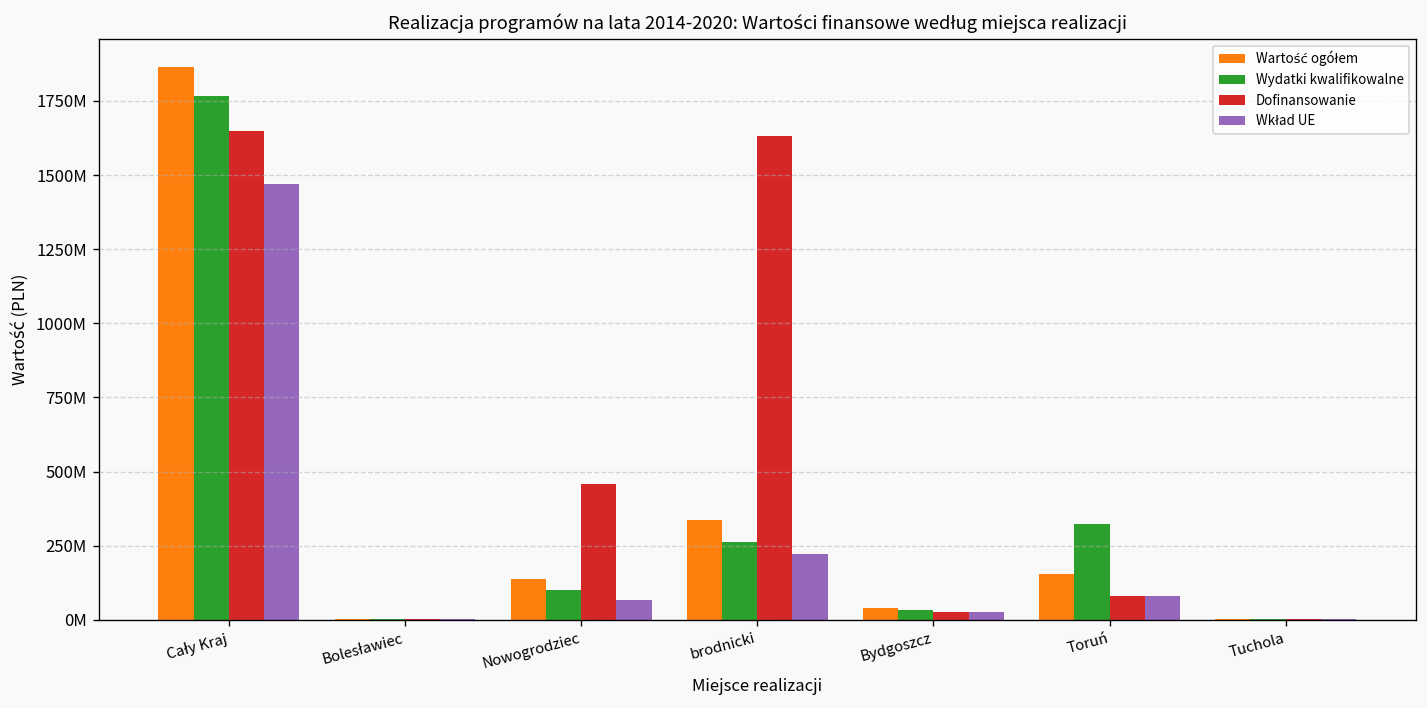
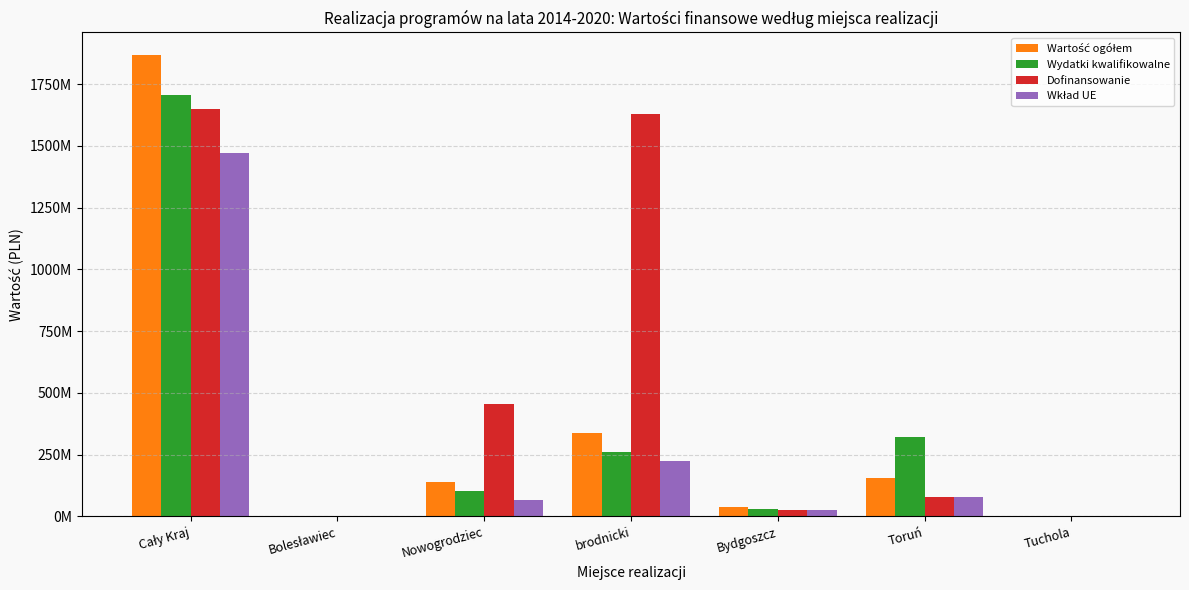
  {
    "Wartość ogółem": {
      "Cały Kraj": 1870000000,
      "Nowogrodziec": 140000000,
      "brodnicki": 340000000,
      "Bydgoszcz": 40000000,
      "Toruń": 160000000
    },
    "Wydatki kwalifikowalne": {
-     "Cały Kraj": 1770000000,
+     "Cały Kraj": 1710000000,
      "Nowogrodziec": 100000000,
      "brodnicki": 260000000,
      "Bydgoszcz": 30000000,
      "Toruń": 320000000
    },
    "Dofinansowanie": {
      "Cały Kraj": 1650000000,
      "Nowogrodziec": 460000000,
      "brodnicki": 1630000000,
      "Bydgoszcz": 30000000,
      "Toruń": 80000000
    },
    "Wkład UE": {
      "Cały Kraj": 1470000000,
      "Nowogrodziec": 70000000,
      "brodnicki": 220000000,
      "Bydgoszcz": 30000000,
      "Toruń": 80000000
    }
  }
